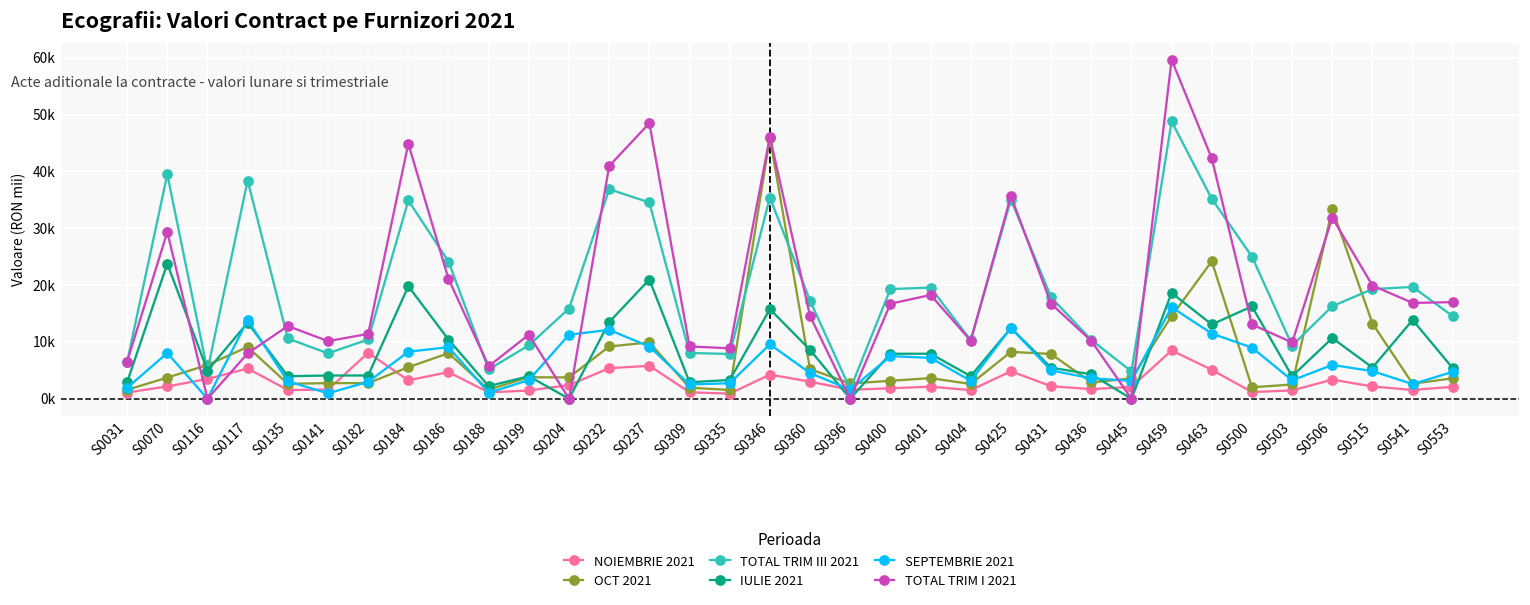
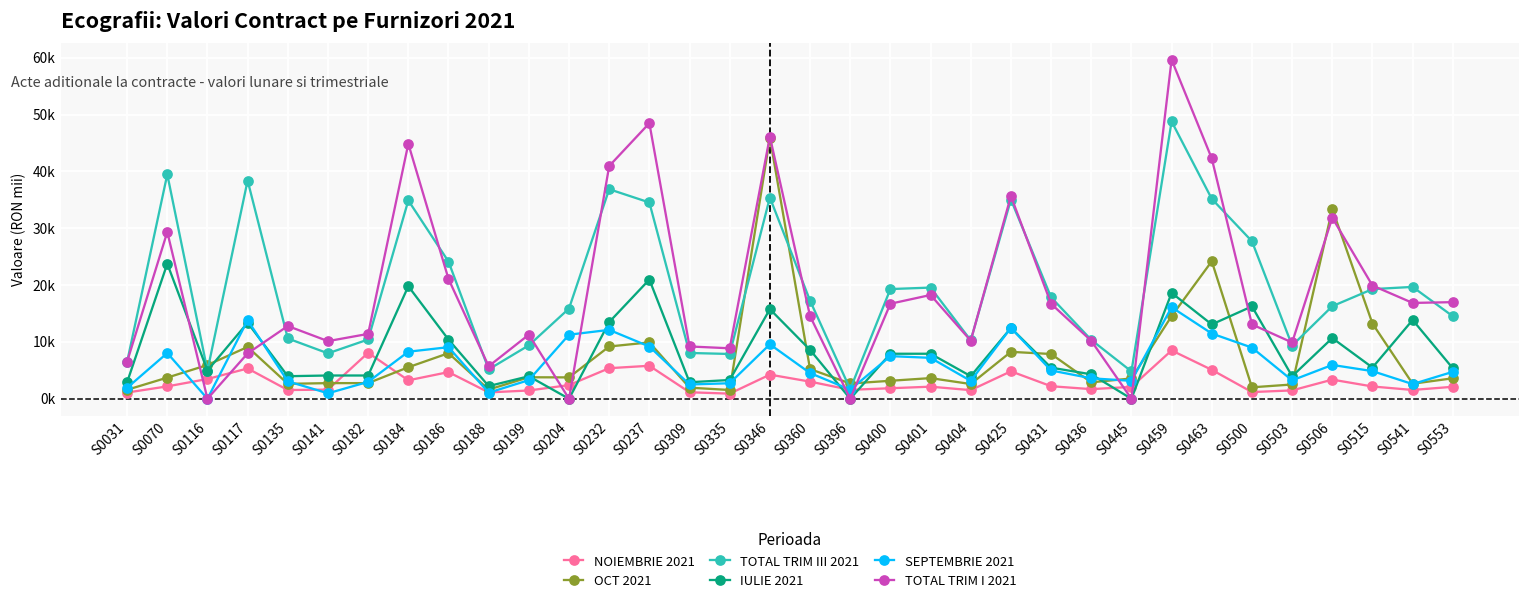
  {
    "NOIEMBRIE 2021": {
      "S0070": 2000,
      "S0116": 3000,
      "S0117": 5000,
      "S0135": 2000,
      "S0141": 2000,
      "S0182": 8000,
      "S0184": 3000,
      "S0186": 5000,
      "S0199": 1000,
      "S0204": 2000,
      "S0232": 5000,
      "S0237": 6000,
      "S0309": 1000,
      "S0335": 1000,
      "S0346": 4000,
      "S0360": 3000,
      "S0400": 2000,
      "S0401": 2000,
      "S0404": 2000,
      "S0425": 5000,
      "S0431": 2000,
      "S0436": 2000,
      "S0445": 2000,
      "S0459": 9000,
      "S0463": 5000,
      "S0500": 1000,
      "S0503": 1000,
      "S0506": 3000,
      "S0515": 2000,
      "S0541": 2000,
      "S0553": 2000
    },
    "OCT 2021": {
      "S0070": 4000,
      "S0116": 6000,
      "S0117": 9000,
      "S0141": 3000,
      "S0184": 6000,
      "S0186": 8000,
      "S0204": 4000,
      "S0232": 9000,
      "S0237": 10000,
      "S0309": 2000,
      "S0335": 2000,
      "S0360": 5000,
      "S0396": 3000,
      "S0400": 3000,
      "S0401": 4000,
      "S0404": 3000,
      "S0425": 8000,
      "S0431": 8000,
      "S0436": 3000,
      "S0459": 15000,
      "S0463": 24000,
      "S0500": 2000,
      "S0503": 3000,
      "S0506": 33000,
      "S0515": 13000,
      "S0553": 4000
    },
    "TOTAL TRIM III 2021": {
      "S0070": 39000,
      "S0117": 38000,
      "S0135": 11000,
      "S0141": 8000,
      "S0182": 10000,
      "S0184": 35000,
      "S0186": 24000,
      "S0188": 5000,
      "S0199": 9000,
      "S0204": 16000,
      "S0232": 37000,
      "S0237": 35000,
      "S0309": 8000,
      "S0335": 8000,
      "S0346": 35000,
      "S0360": 17000,
      "S0400": 19000,
      "S0401": 20000,
      "S0425": 35000,
      "S0431": 18000,
      "S0445": 5000,
      "S0459": 49000,
      "S0463": 35000,
-     "S0500": 25000,
+     "S0500": 28000,
      "S0503": 9000,
      "S0506": 16000,
      "S0515": 19000,
      "S0541": 20000,
      "S0553": 15000
    },
    "IULIE 2021": {
      "S0031": 3000,
      "S0070": 24000,
      "S0135": 4000,
      "S0141": 4000,
      "S0182": 4000,
      "S0184": 20000,
      "S0186": 10000,
      "S0188": 2000,
      "S0232": 13000,
      "S0237": 21000,
      "S0335": 3000,
      "S0346": 16000,
      "S0360": 9000,
      "S0401": 8000,
      "S0404": 4000,
      "S0431": 5000,
      "S0436": 4000,
      "S0459": 19000,
      "S0463": 13000,
      "S0500": 16000,
      "S0503": 4000,
      "S0506": 11000,
      "S0515": 5000,
      "S0541": 14000,
      "S0553": 5000
    },
    "SEPTEMBRIE 2021": {
      "S0070": 8000,
      "S0141": 1000,
      "S0184": 8000,
      "S0186": 9000,
      "S0199": 3000,
      "S0204": 11000,
      "S0232": 12000,
      "S0237": 9000,
      "S0335": 3000,
      "S0346": 10000,
      "S0360": 5000,
      "S0401": 7000,
      "S0404": 3000,
      "S0431": 5000,
      "S0436": 4000,
      "S0459": 16000,
      "S0463": 11000,
      "S0500": 9000,
      "S0503": 3000,
      "S0506": 6000,
      "S0515": 5000,
      "S0553": 5000
    },
    "TOTAL TRIM I 2021": {
      "S0070": 29000,
      "S0117": 8000,
      "S0135": 13000,
      "S0141": 10000,
      "S0182": 11000,
      "S0184": 45000,
      "S0186": 21000,
      "S0188": 6000,
      "S0199": 11000,
      "S0232": 41000,
      "S0237": 48000,
      "S0309": 9000,
      "S0335": 9000,
      "S0360": 15000,
      "S0400": 17000,
      "S0401": 18000,
      "S0425": 36000,
      "S0431": 17000,
      "S0459": 60000,
      "S0463": 42000,
      "S0500": 13000,
      "S0503": 10000,
      "S0506": 32000,
      "S0515": 20000,
      "S0541": 17000,
      "S0553": 17000
    }
  }
